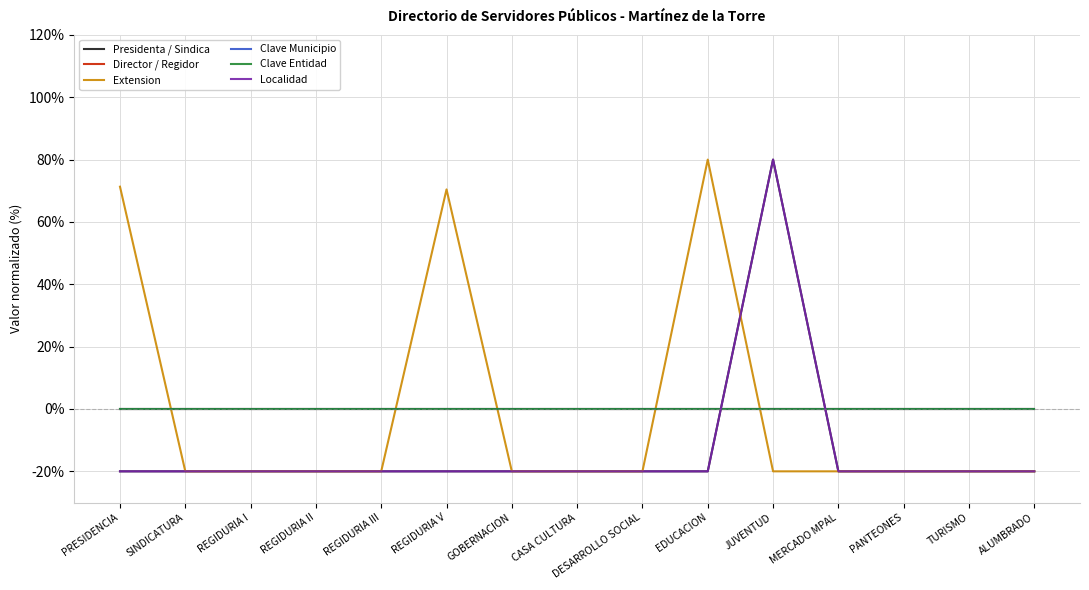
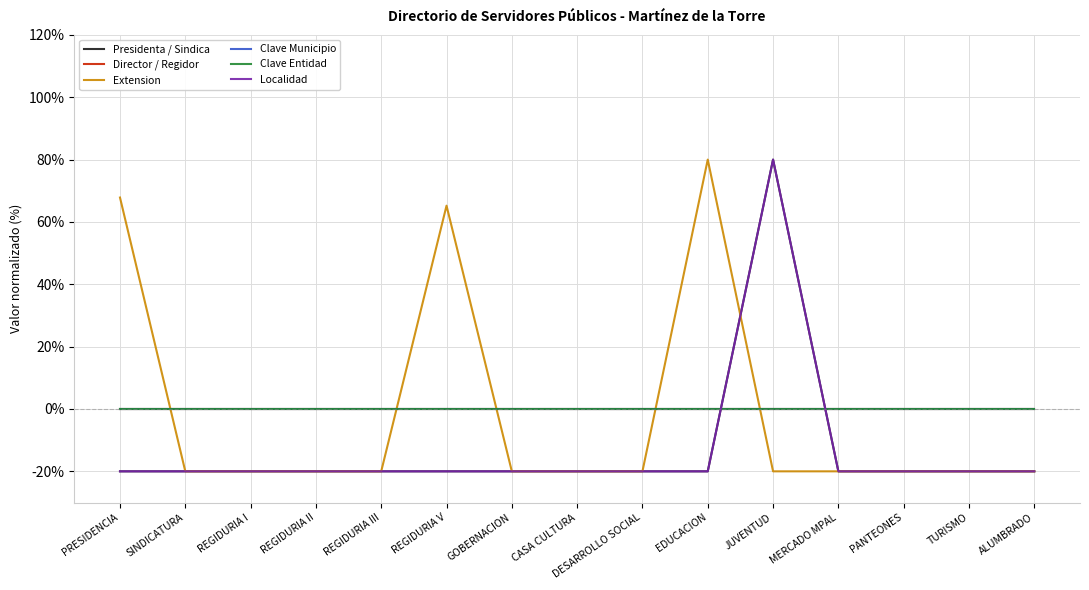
  {
    "Localidad": {
      "PRESIDENCIA": "-20%",
      "REGIDURIA V": "-20%",
      "EDUCACION": "-20%",
      "JUVENTUD": "80%"
    },
    "Clave Entidad": {
      "PRESIDENCIA": "0%",
      "SINDICATURA": "0%",
      "REGIDURIA I": "0%",
      "REGIDURIA II": "0%",
      "REGIDURIA III": "0%",
      "REGIDURIA V": "0%",
      "GOBERNACION": "0%",
      "CASA CULTURA": "0%",
      "DESARROLLO SOCIAL": "0%",
      "EDUCACION": "0%",
      "JUVENTUD": "0%",
      "MERCADO MPAL": "0%",
      "PANTEONES": "0%",
      "TURISMO": "0%",
      "ALUMBRADO": "0%"
    },
    "Extension": {
-     "PRESIDENCIA": "71%",
-     "REGIDURIA V": "70%",
+     "PRESIDENCIA": "68%",
+     "REGIDURIA V": "65%",
      "EDUCACION": "80%",
      "JUVENTUD": "-20%"
    }
  }
